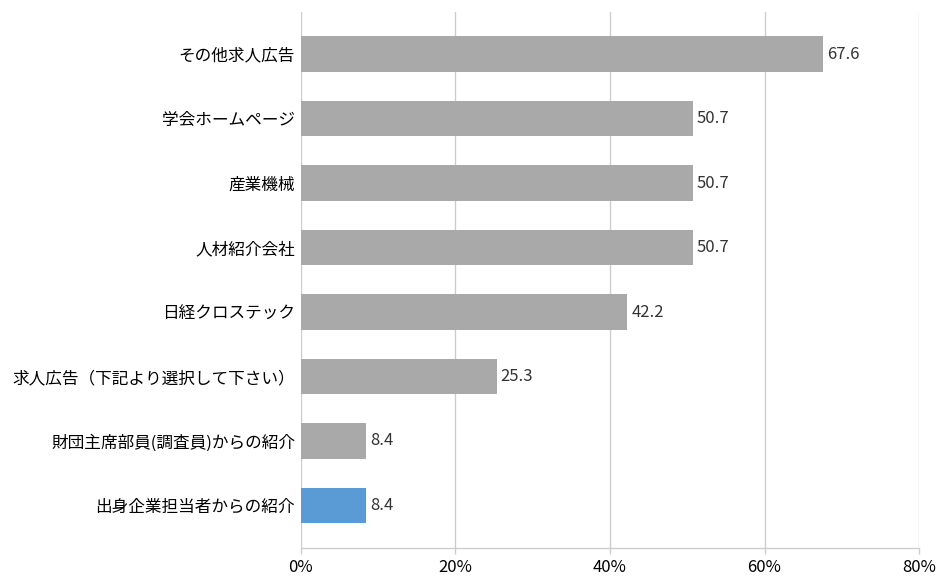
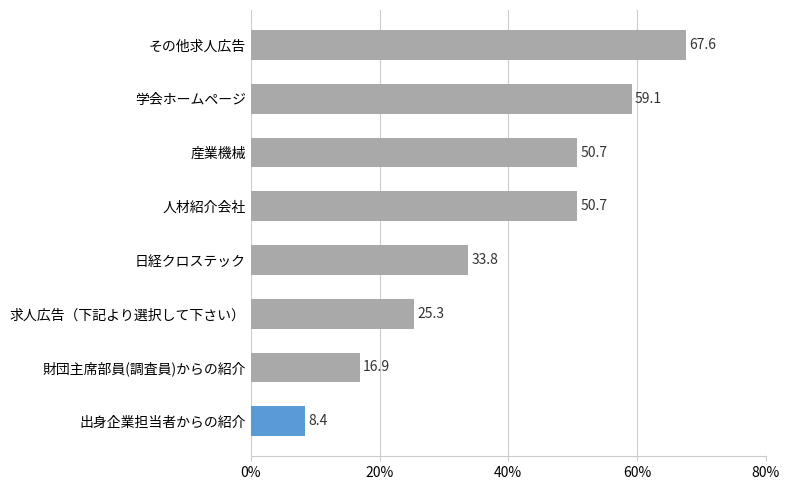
  {
    "その他求人広告": 67.6,
-   "学会ホームページ": 50.7,
+   "学会ホームページ": 59.1,
    "産業機械": 50.7,
    "人材紹介会社": 50.7,
-   "日経クロステック": 42.2,
+   "日経クロステック": 33.8,
    "求人広告（下記より選択して下さい）": 25.3,
-   "財団主席部員(調査員)からの紹介": 8.4,
+   "財団主席部員(調査員)からの紹介": 16.9,
    "出身企業担当者からの紹介": 8.4
  }
